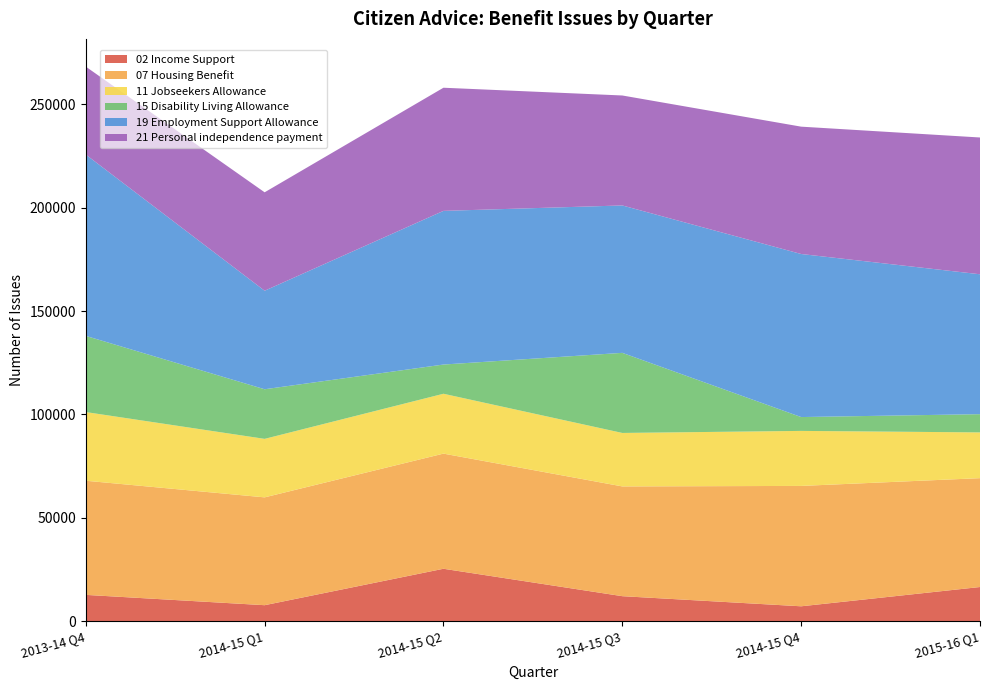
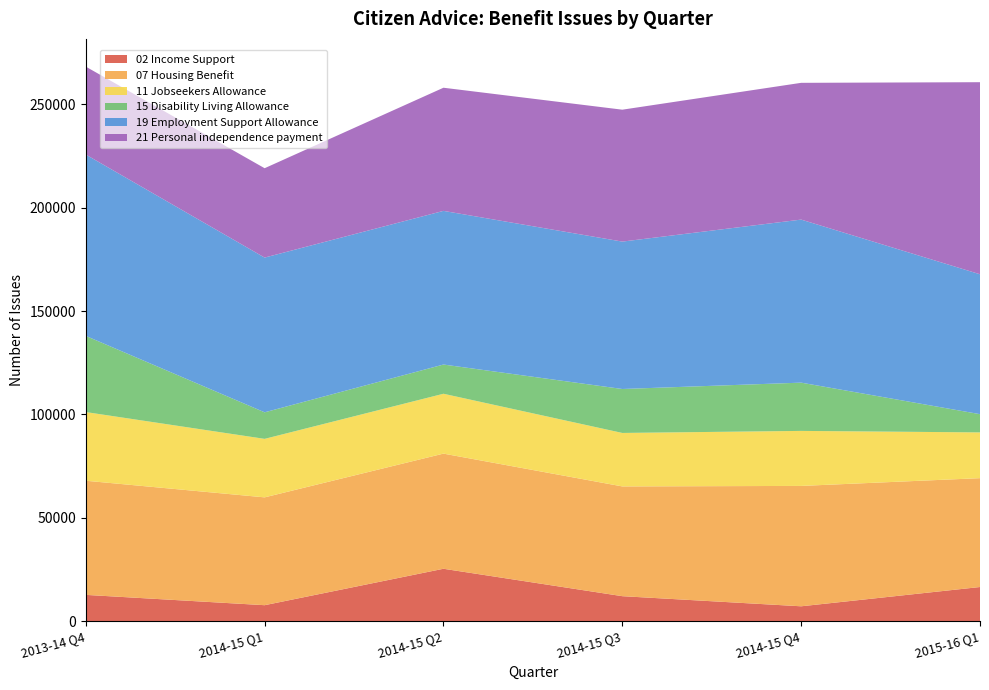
  {
    "02 Income Support": {
      "2013-14 Q4": 13000,
      "2014-15 Q1": 8000,
      "2014-15 Q2": 25000,
      "2014-15 Q3": 12000,
      "2014-15 Q4": 7000,
      "2015-16 Q1": 17000
    },
    "15 Disability Living Allowance": {
      "2013-14 Q4": 37000,
-     "2014-15 Q1": 24000,
+     "2014-15 Q1": 13000,
      "2014-15 Q2": 14000,
-     "2014-15 Q3": 39000,
-     "2014-15 Q4": 7000,
+     "2014-15 Q3": 21000,
+     "2014-15 Q4": 23000,
      "2015-16 Q1": 9000
    },
    "19 Employment Support Allowance": {
      "2013-14 Q4": 88000,
-     "2014-15 Q1": 48000,
+     "2014-15 Q1": 75000,
      "2014-15 Q2": 74000,
      "2014-15 Q3": 71000,
      "2014-15 Q4": 79000,
      "2015-16 Q1": 68000
    },
    "21 Personal independence payment": {
      "2013-14 Q4": 43000,
-     "2014-15 Q1": 48000,
+     "2014-15 Q1": 43000,
      "2014-15 Q2": 60000,
-     "2014-15 Q3": 53000,
-     "2014-15 Q4": 62000,
-     "2015-16 Q1": 66000
+     "2014-15 Q3": 64000,
+     "2014-15 Q4": 66000,
+     "2015-16 Q1": 93000
    }
  }
